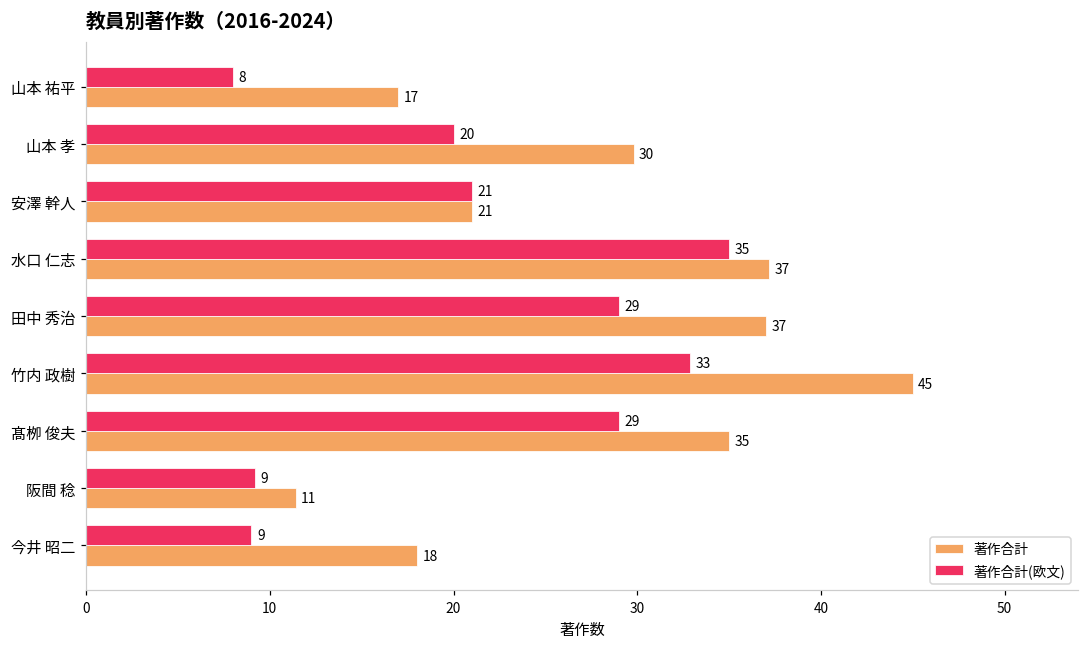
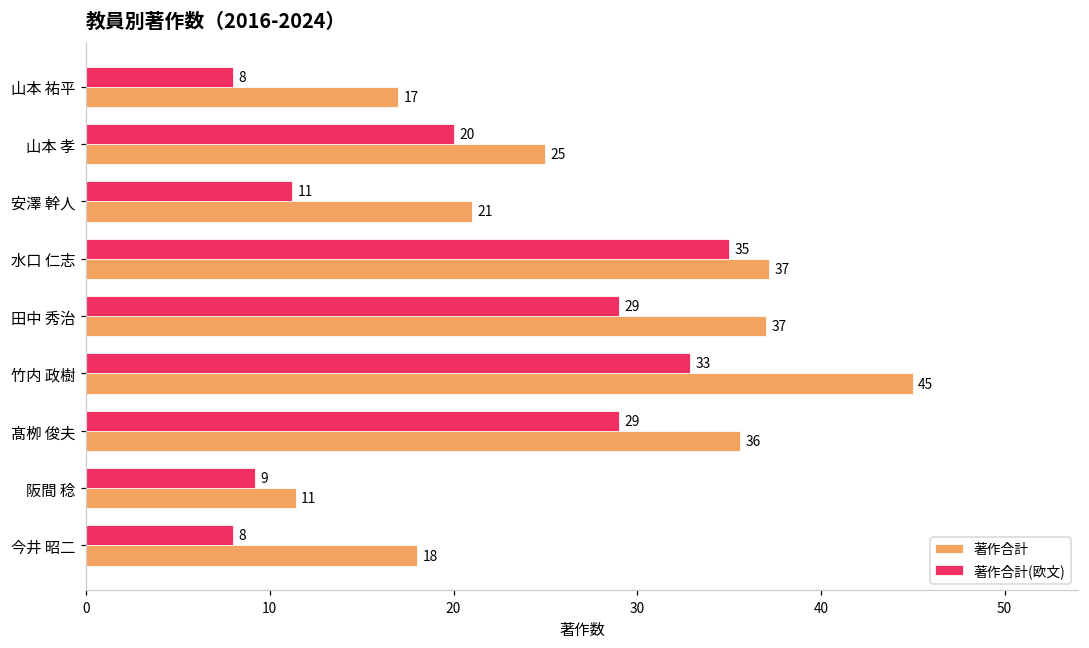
  {
    "著作合計": {
      "山本 祐平": 17,
-     "山本 孝": 30,
+     "山本 孝": 25,
      "安澤 幹人": 21,
      "水口 仁志": 37,
      "田中 秀治": 37,
      "竹内 政樹": 45,
-     "髙栁 俊夫": 35,
+     "髙栁 俊夫": 36,
      "阪間 稔": 11,
      "今井 昭二": 18
    },
    "著作合計(欧文)": {
      "山本 祐平": 8,
      "山本 孝": 20,
-     "安澤 幹人": 21,
+     "安澤 幹人": 11,
      "水口 仁志": 35,
      "田中 秀治": 29,
      "竹内 政樹": 33,
      "髙栁 俊夫": 29,
      "阪間 稔": 9,
-     "今井 昭二": 9
+     "今井 昭二": 8
    }
  }
